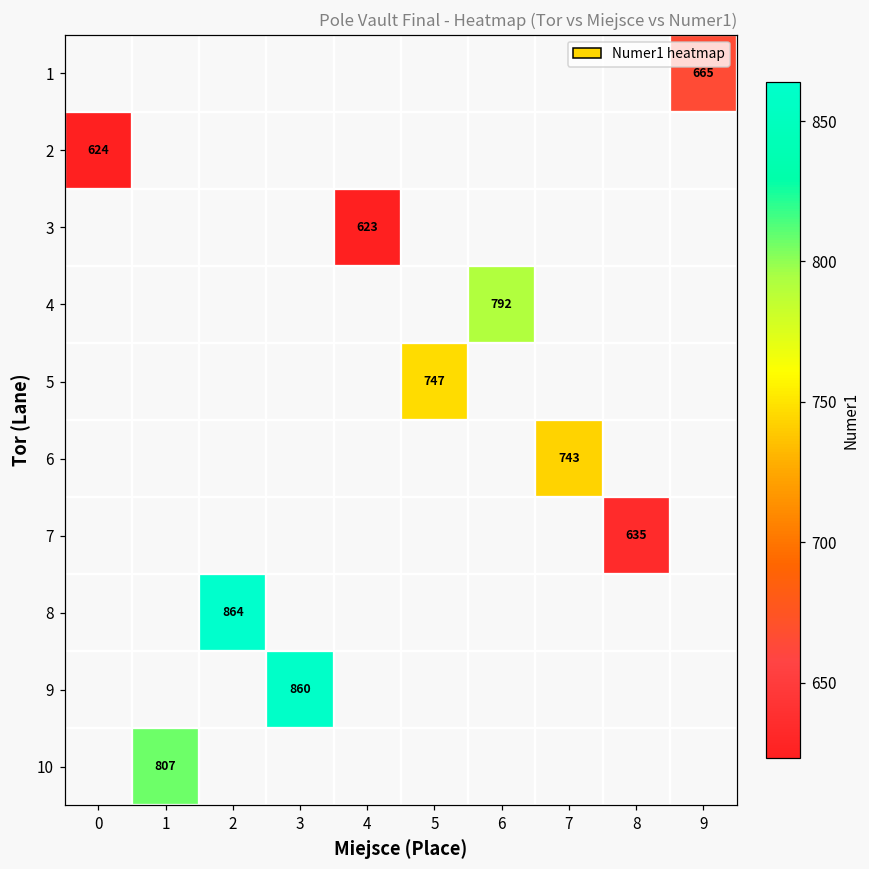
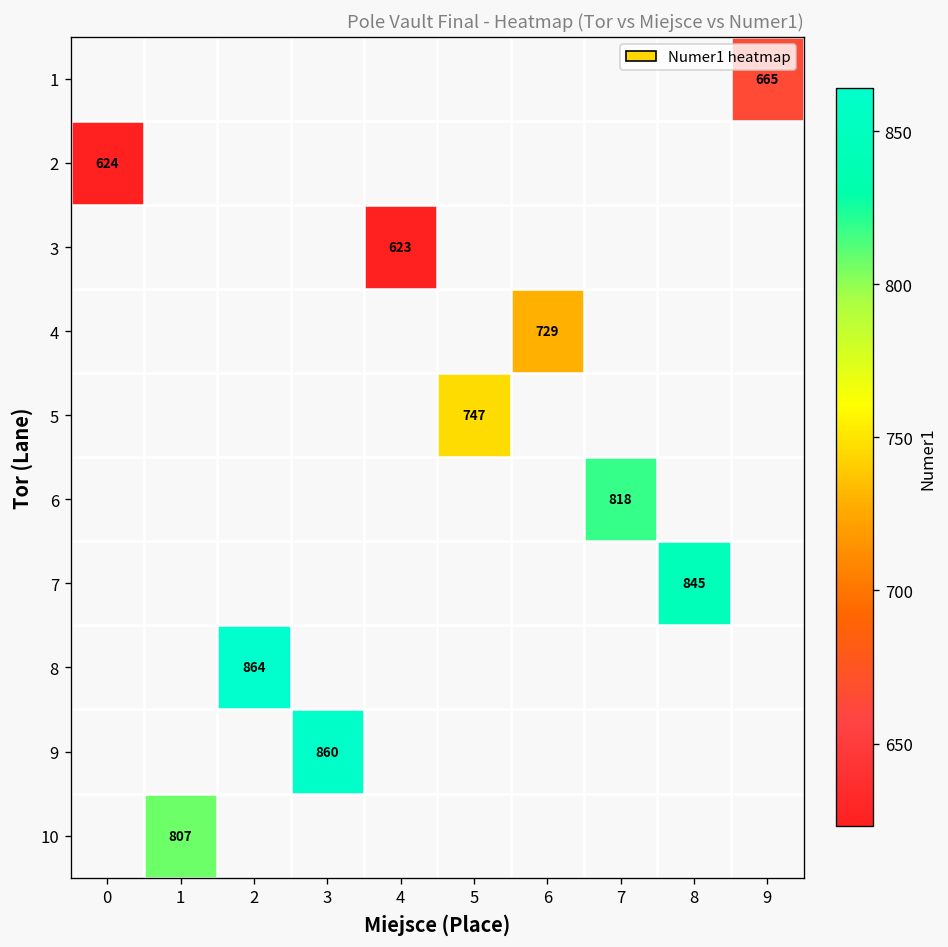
  {
    "2": {
      "0": 624
    },
    "3": {
      "4": 623
    },
    "4": {
-     "6": 792
+     "6": 729
    },
    "5": {
      "5": 747
    },
    "6": {
-     "7": 743
+     "7": 818
    },
    "7": {
-     "8": 635
+     "8": 845
    },
    "8": {
      "2": 864
    },
    "9": {
      "3": 860
    },
    "10": {
      "1": 807
    }
  }
